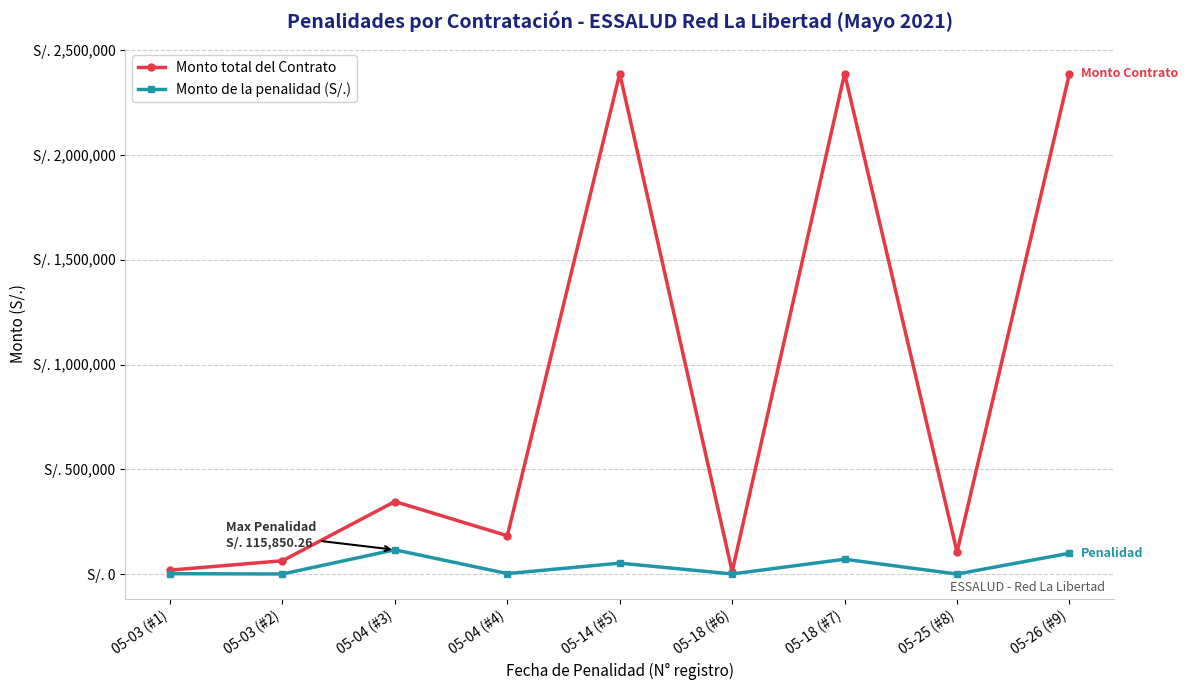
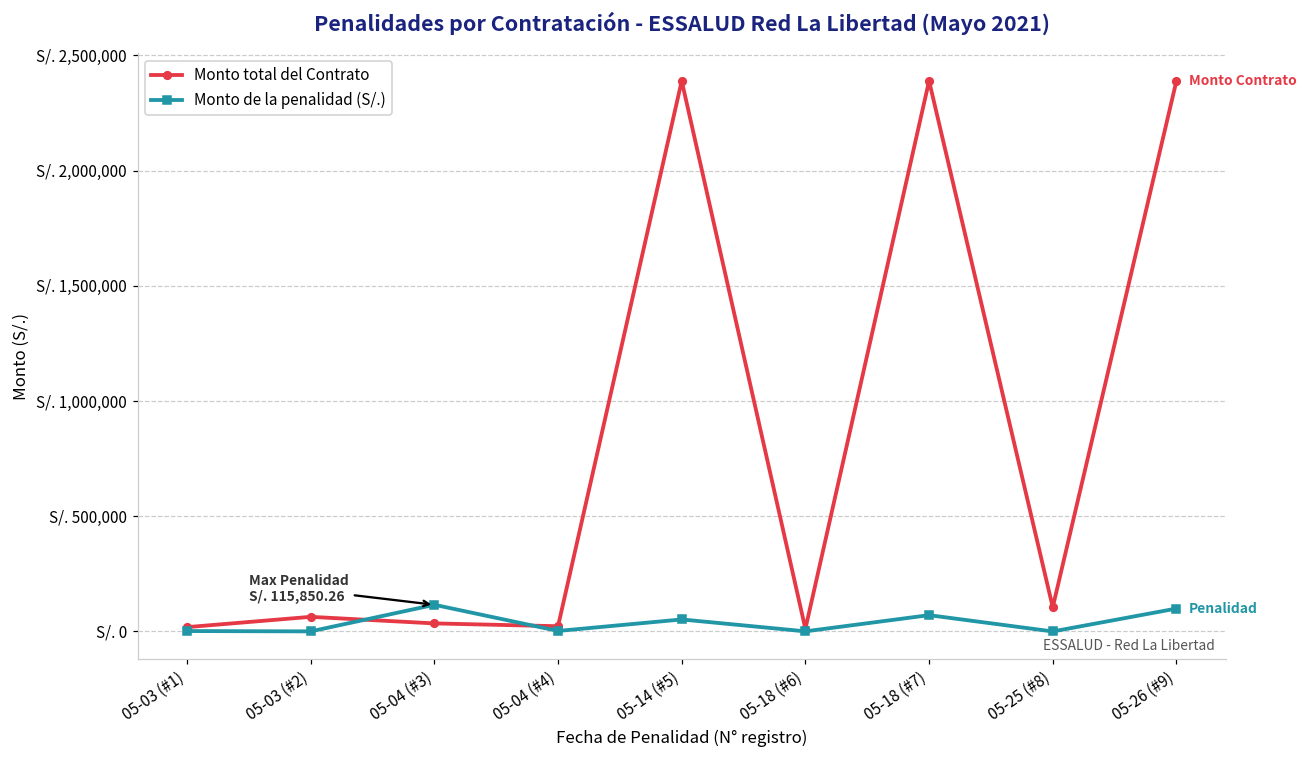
  {
    "Monto total del Contrato": {
      "05-03 (#1)": "S/. 20,000",
      "05-03 (#2)": "S/. 60,000",
-     "05-04 (#3)": "S/. 350,000",
-     "05-04 (#4)": "S/. 180,000",
+     "05-04 (#3)": "S/. 40,000",
+     "05-04 (#4)": "S/. 20,000",
      "05-14 (#5)": "S/. 2,390,000",
      "05-18 (#7)": "S/. 2,390,000",
      "05-25 (#8)": "S/. 100,000",
      "05-26 (#9)": "S/. 2,390,000"
    },
    "Monto de la penalidad (S/.)": {
      "05-04 (#3)": "115,850.26"
    }
  }
